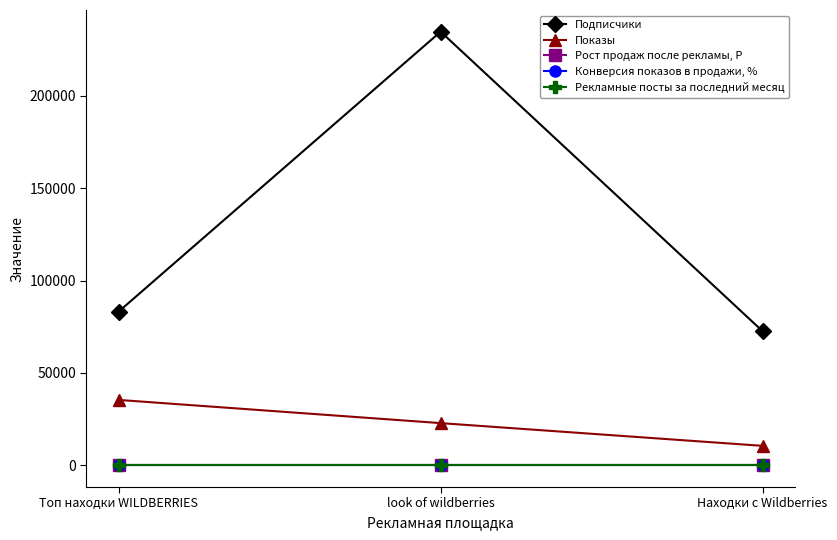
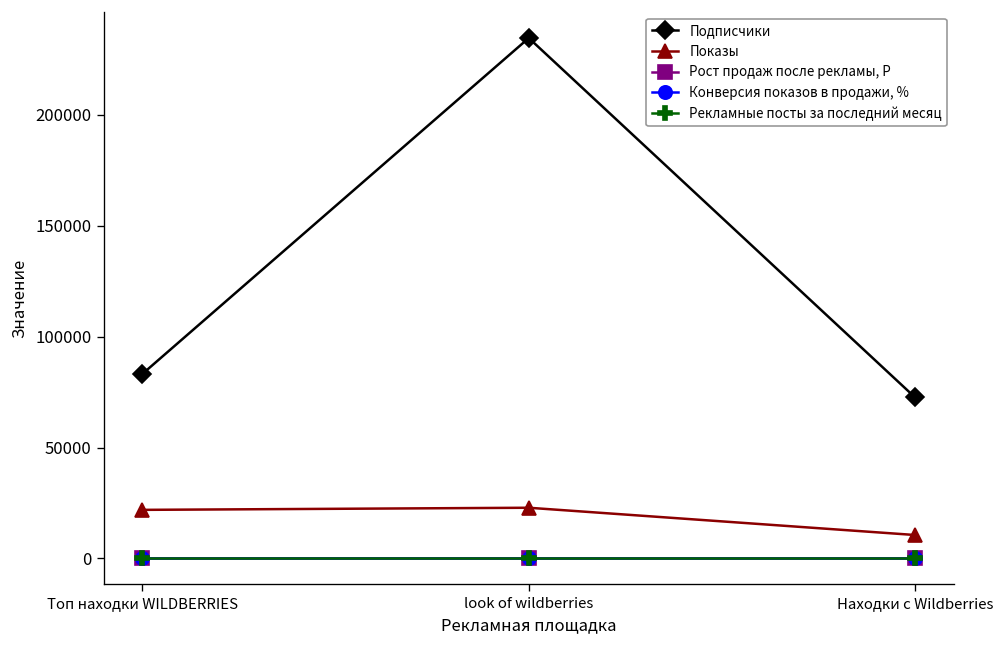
  {
    "Подписчики": {
      "Топ находки WILDBERRIES": 83000,
      "look of wildberries": 235000,
      "Находки с Wildberries": 73000
    },
    "Показы": {
-     "Топ находки WILDBERRIES": 35000,
+     "Топ находки WILDBERRIES": 22000,
      "look of wildberries": 23000,
      "Находки с Wildberries": 11000
    },
    "Рекламные посты за последний месяц": {
      "Топ находки WILDBERRIES": 0,
      "look of wildberries": 0,
      "Находки с Wildberries": 0
    }
  }
